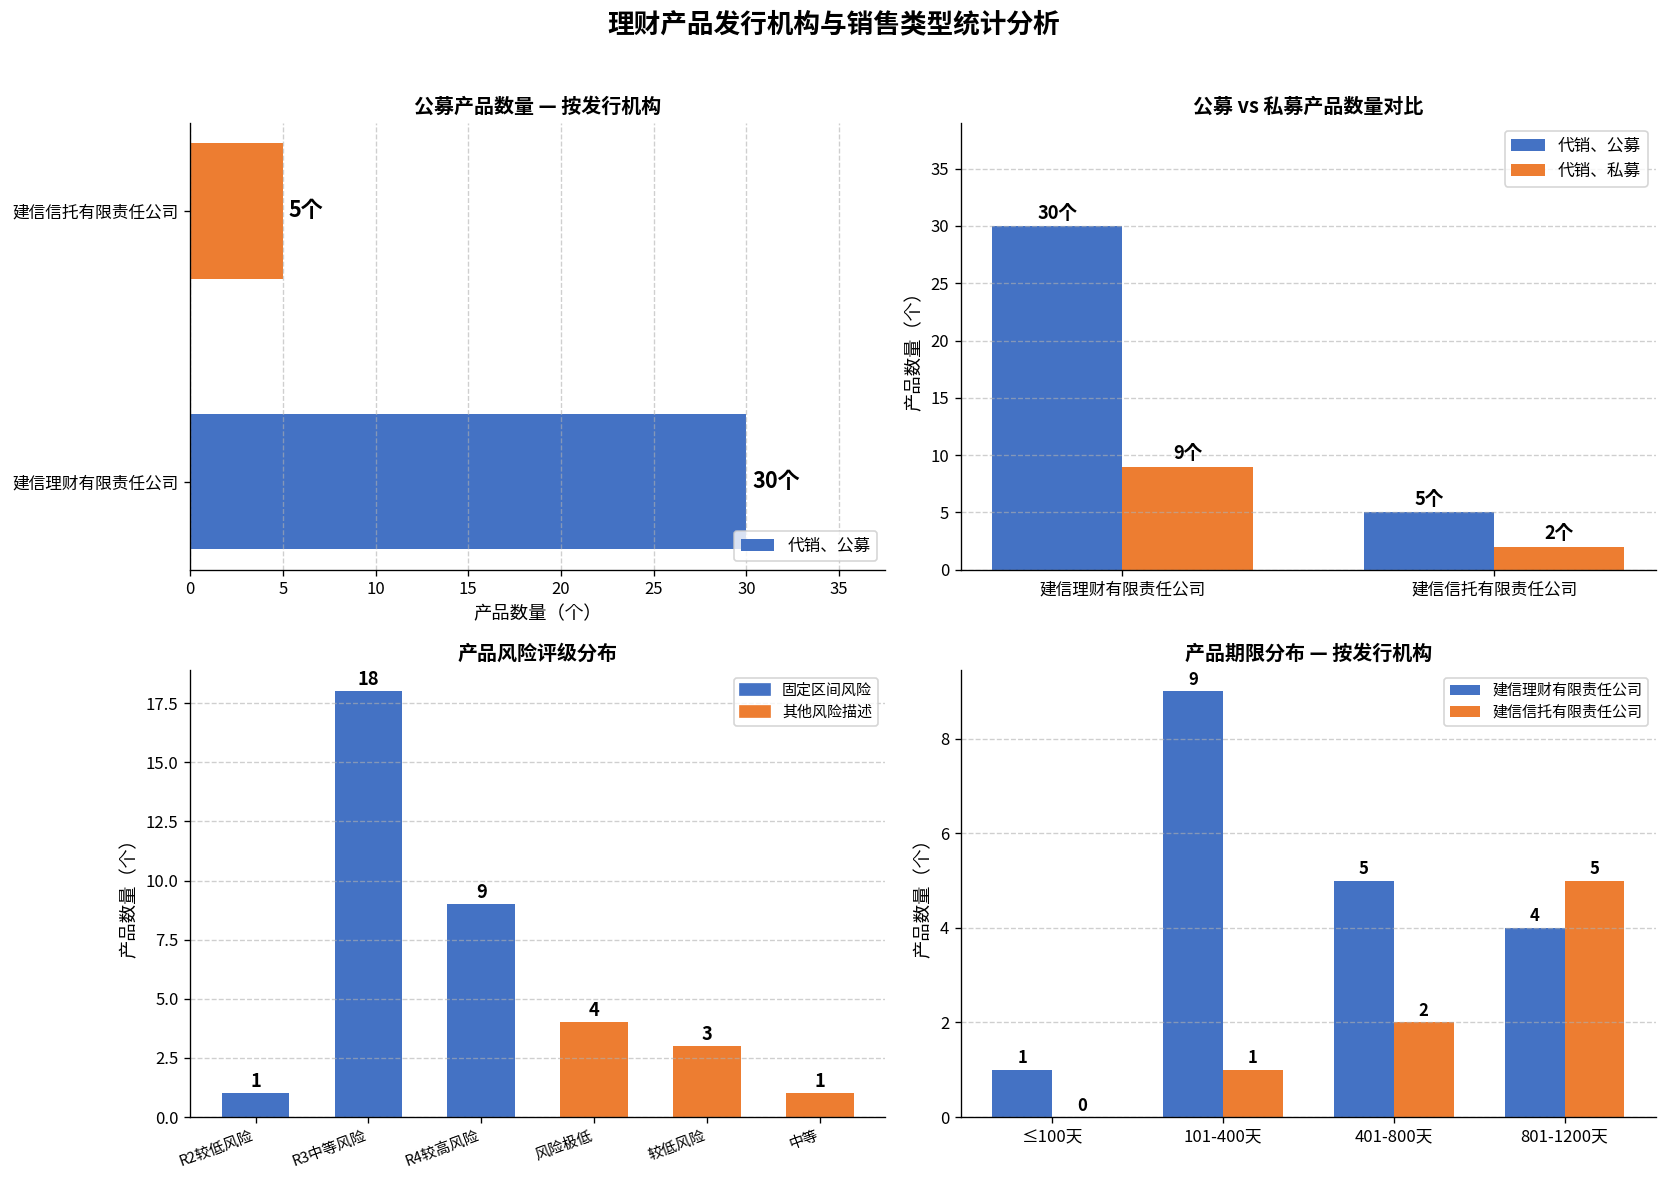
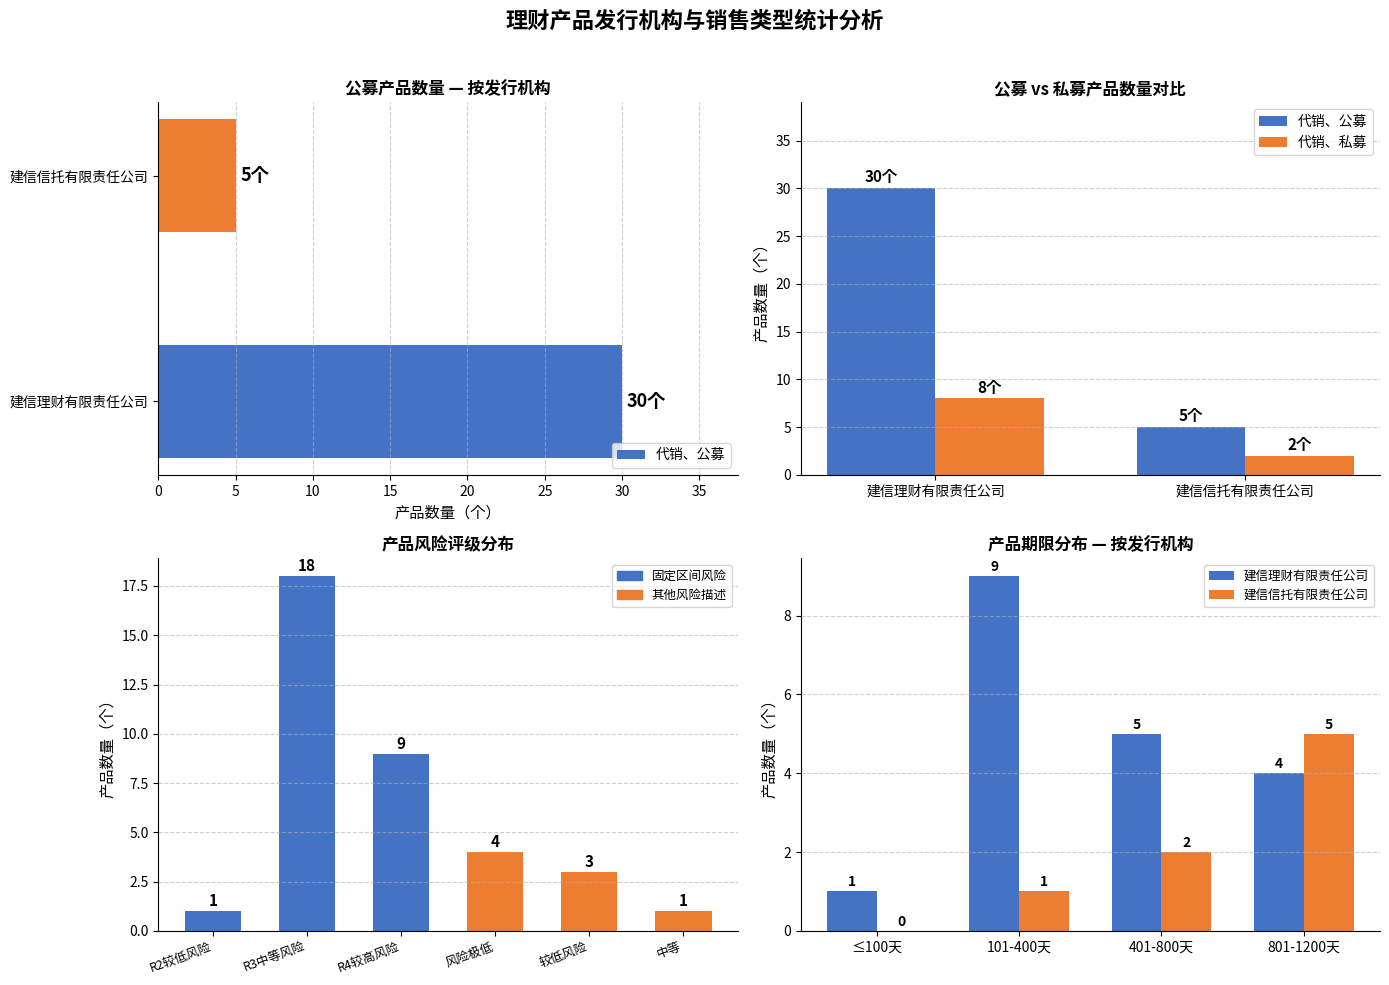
  {
    "公募产品数量 — 按发行机构": {
      "建信信托有限责任公司": "5个",
      "建信理财有限责任公司": "30个"
    },
    "公募 vs 私募产品数量对比": {
      "代销、公募": {
        "建信理财有限责任公司": "30个",
        "建信信托有限责任公司": "5个"
      },
      "代销、私募": {
-       "建信理财有限责任公司": "9个",
+       "建信理财有限责任公司": "8个",
        "建信信托有限责任公司": "2个"
      }
    },
    "产品风险评级分布": {
      "R2较低风险": "1",
      "R3中等风险": "18",
      "R4较高风险": "9",
      "风险极低": "4",
      "较低风险": "3",
      "中等": "1"
    },
    "产品期限分布 — 按发行机构": {
      "建信理财有限责任公司": {
        "≤100天": "1",
        "101-400天": "9",
        "401-800天": "5",
        "801-1200天": "4"
      },
      "建信信托有限责任公司": {
        "≤100天": "0",
        "101-400天": "1",
        "401-800天": "2",
        "801-1200天": "5"
      }
    }
  }
